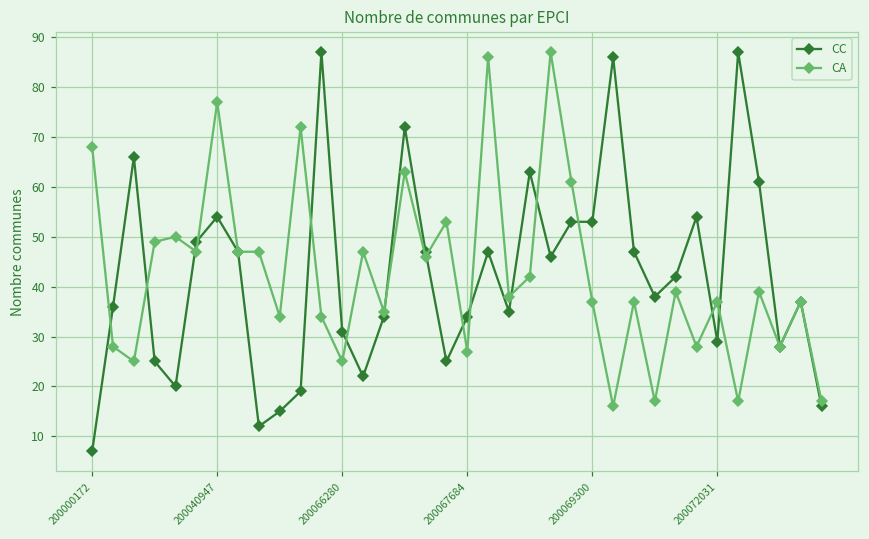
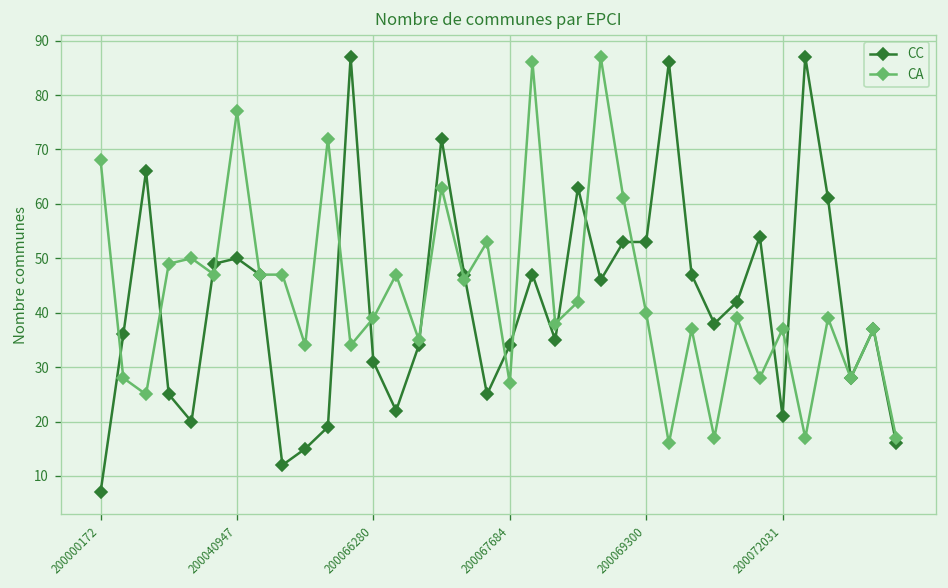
  {
    "CC": {
      "200000172": 7,
-     "200040947": 54,
+     "200040947": 50,
      "200066280": 31,
      "200067684": 34,
      "200069300": 53,
-     "200072031": 29
+     "200072031": 21
    },
    "CA": {
      "200000172": 68,
      "200040947": 77,
-     "200066280": 25,
+     "200066280": 39,
      "200067684": 27,
-     "200069300": 37,
+     "200069300": 40,
      "200072031": 37
    }
  }
